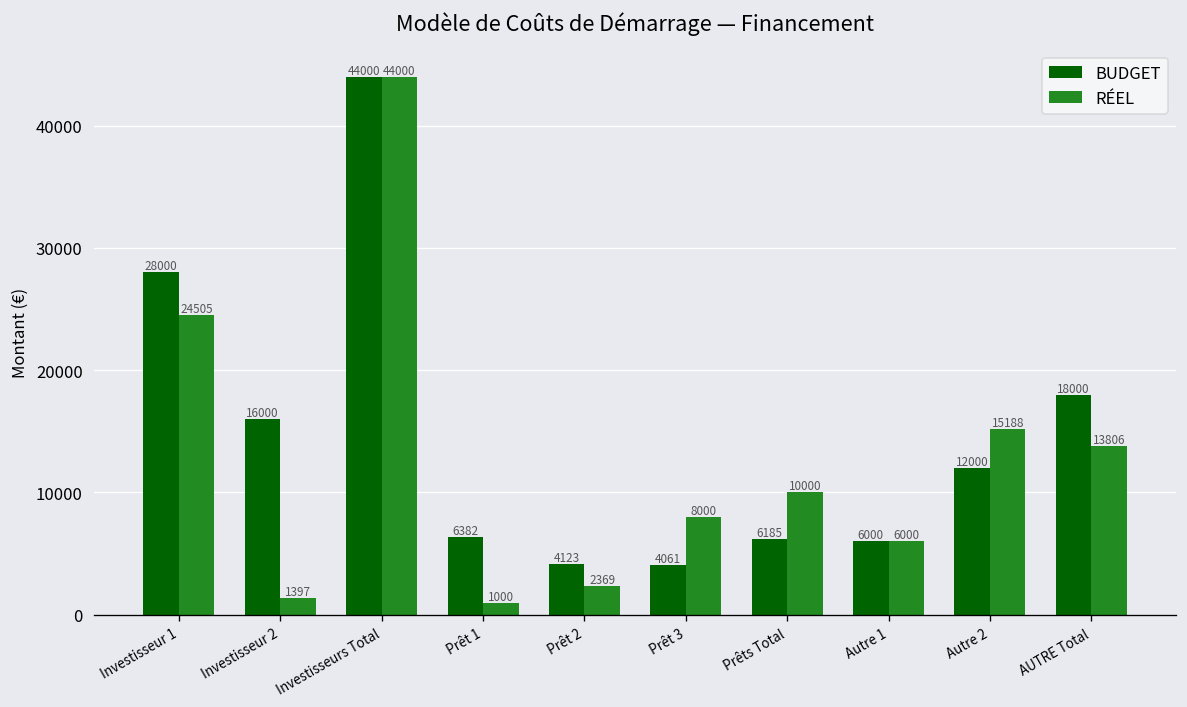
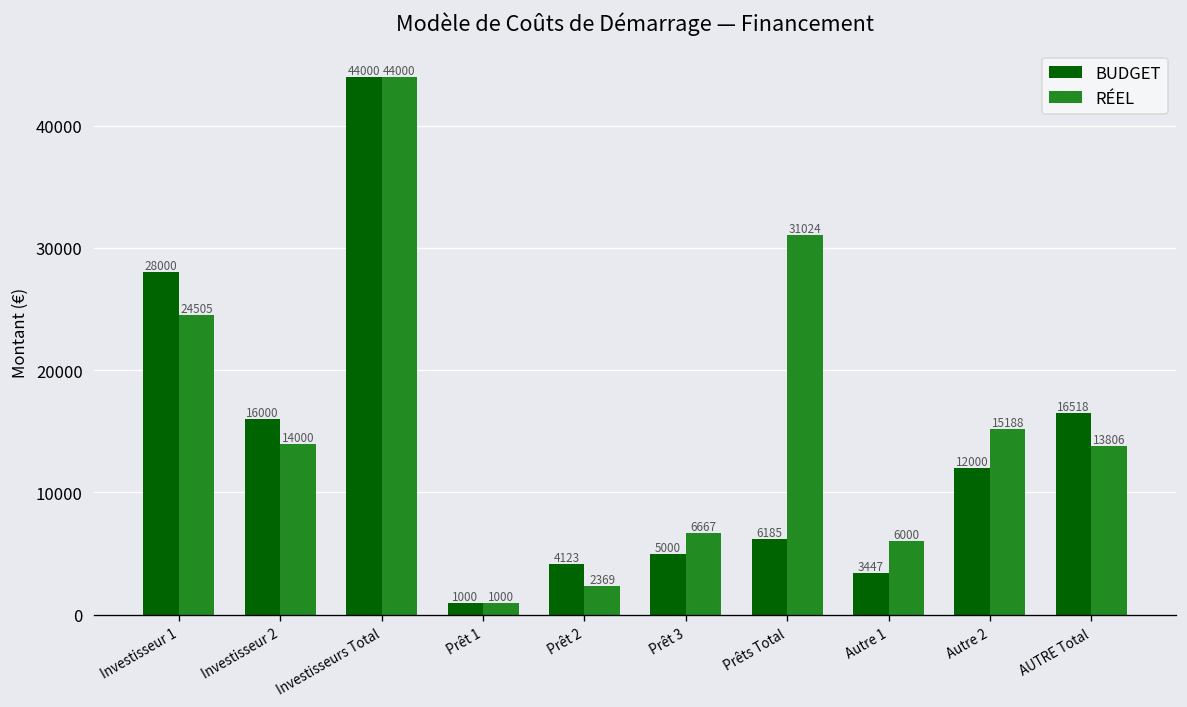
  {
    "BUDGET": {
      "Investisseur 1": 28000,
      "Investisseur 2": 16000,
      "Investisseurs Total": 44000,
-     "Prêt 1": 6382,
+     "Prêt 1": 1000,
      "Prêt 2": 4123,
-     "Prêt 3": 4061,
+     "Prêt 3": 5000,
      "Prêts Total": 6185,
-     "Autre 1": 6000,
+     "Autre 1": 3447,
      "Autre 2": 12000,
-     "AUTRE Total": 18000
+     "AUTRE Total": 16518
    },
    "RÉEL": {
      "Investisseur 1": 24505,
-     "Investisseur 2": 1397,
+     "Investisseur 2": 14000,
      "Investisseurs Total": 44000,
      "Prêt 1": 1000,
      "Prêt 2": 2369,
-     "Prêt 3": 8000,
-     "Prêts Total": 10000,
+     "Prêt 3": 6667,
+     "Prêts Total": 31024,
      "Autre 1": 6000,
      "Autre 2": 15188,
      "AUTRE Total": 13806
    }
  }
